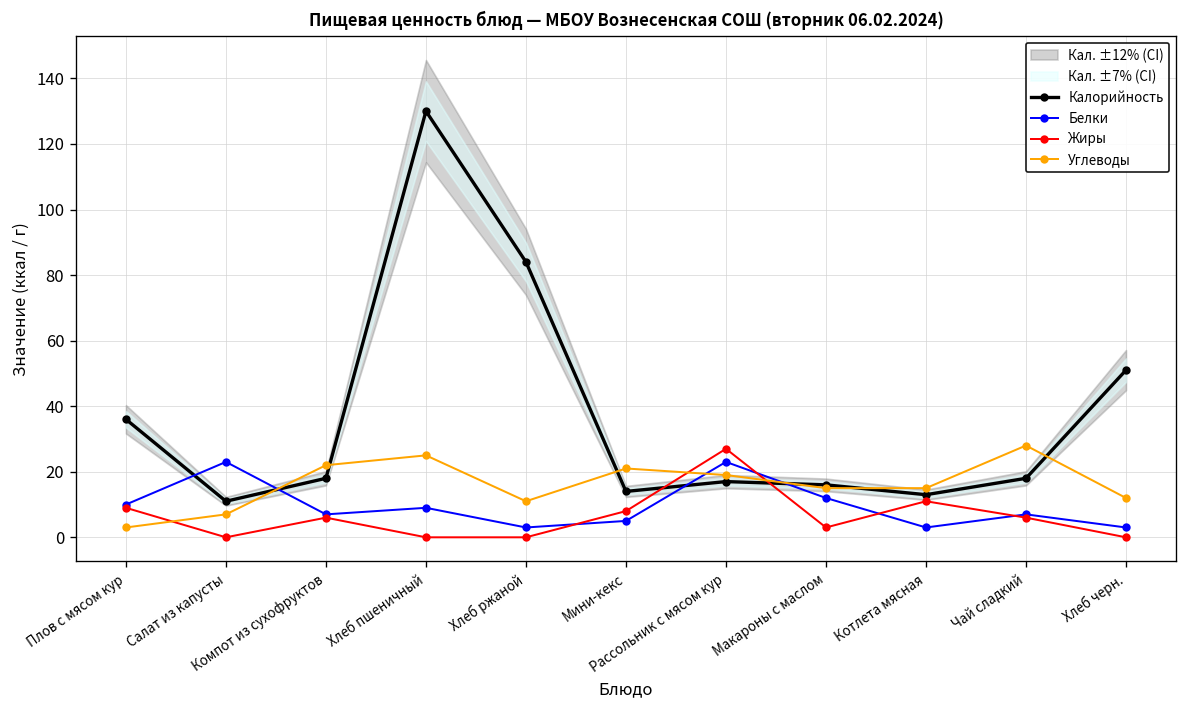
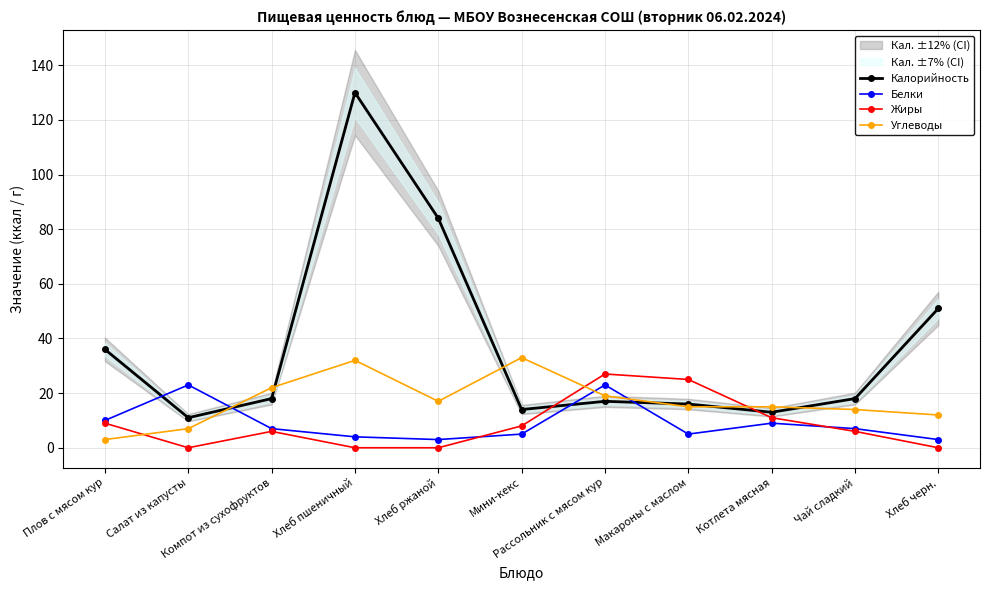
  {
    "Калорийность": {
      "Плов с мясом кур": 36,
      "Компот из сухофруктов": 18,
      "Хлеб пшеничный": 130,
      "Хлеб ржаной": 84,
      "Мини-кекс": 14,
      "Рассольник с мясом кур": 17,
      "Макароны с маслом": 16,
      "Чай сладкий": 18,
      "Хлеб черн.": 51
    },
    "Белки": {
      "Плов с мясом кур": 10,
      "Салат из капусты": 23,
      "Компот из сухофруктов": 7,
-     "Хлеб пшеничный": 9,
+     "Хлеб пшеничный": 4,
      "Хлеб ржаной": 3,
      "Мини-кекс": 5,
      "Рассольник с мясом кур": 23,
-     "Макароны с маслом": 12,
-     "Котлета мясная": 3,
+     "Макароны с маслом": 5,
+     "Котлета мясная": 9,
      "Чай сладкий": 7,
      "Хлеб черн.": 3
    },
    "Жиры": {
      "Плов с мясом кур": 9,
      "Салат из капусты": 0,
      "Компот из сухофруктов": 6,
      "Хлеб пшеничный": 0,
      "Хлеб ржаной": 0,
      "Мини-кекс": 8,
      "Рассольник с мясом кур": 27,
-     "Макароны с маслом": 3,
+     "Макароны с маслом": 25,
      "Котлета мясная": 11,
      "Чай сладкий": 6,
      "Хлеб черн.": 0
    },
    "Углеводы": {
      "Плов с мясом кур": 3,
      "Салат из капусты": 7,
      "Компот из сухофруктов": 22,
-     "Хлеб пшеничный": 25,
-     "Хлеб ржаной": 11,
-     "Мини-кекс": 21,
+     "Хлеб пшеничный": 32,
+     "Хлеб ржаной": 17,
+     "Мини-кекс": 33,
      "Макароны с маслом": 15,
-     "Чай сладкий": 28,
+     "Чай сладкий": 14,
      "Хлеб черн.": 12
    }
  }
